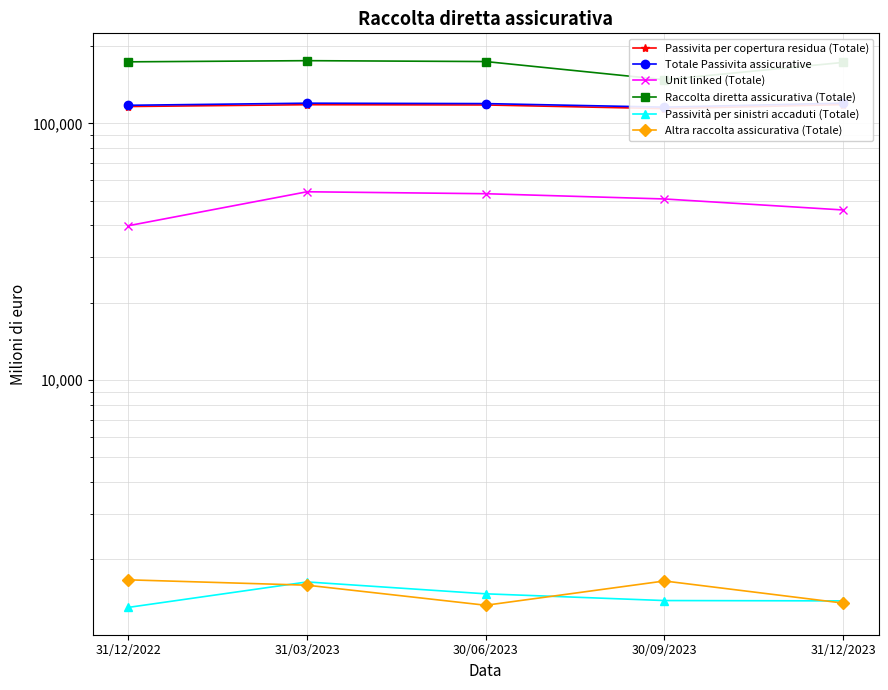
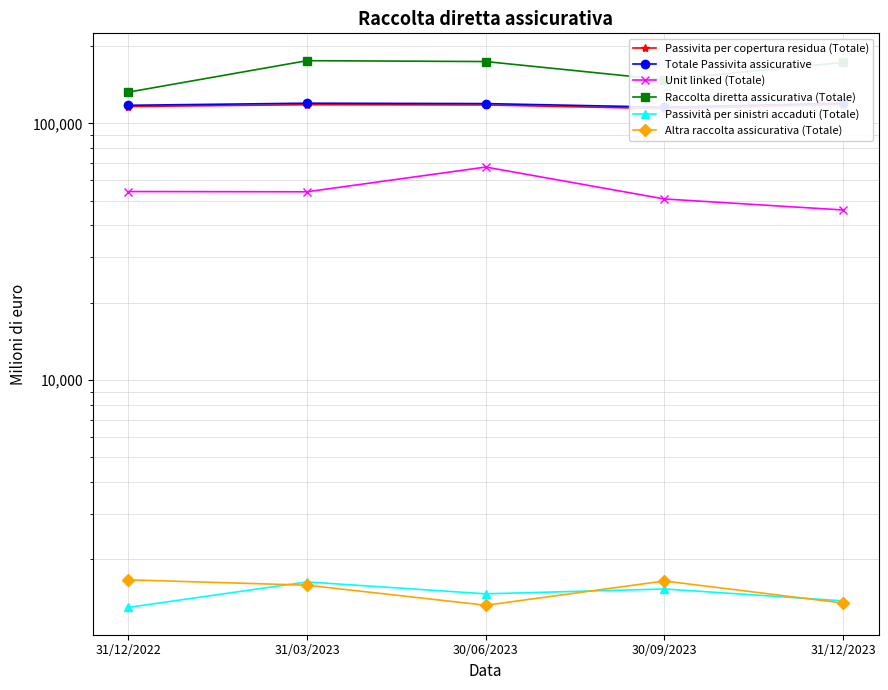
  {
    "Unit linked (Totale)": {
-     "31/12/2022": "40,000",
+     "31/12/2022": "54,000",
      "31/03/2023": "54,000",
-     "30/06/2023": "53,000",
+     "30/06/2023": "68,000",
      "30/09/2023": "51,000",
      "31/12/2023": "46,000"
    },
    "Raccolta diretta assicurativa (Totale)": {
-     "31/12/2022": "170,000",
+     "31/12/2022": "130,000",
      "31/03/2023": "180,000",
      "30/06/2023": "170,000"
    },
    "Passività per sinistri accaduti (Totale)": {
      "31/12/2022": "1,300",
      "31/03/2023": "1,600",
      "30/06/2023": "1,500",
-     "30/09/2023": "1,400"
+     "30/09/2023": "1,500"
    },
    "Altra raccolta assicurativa (Totale)": {
      "31/12/2022": "1,700",
      "31/03/2023": "1,600",
      "30/06/2023": "1,300",
      "30/09/2023": "1,600"
    }
  }
